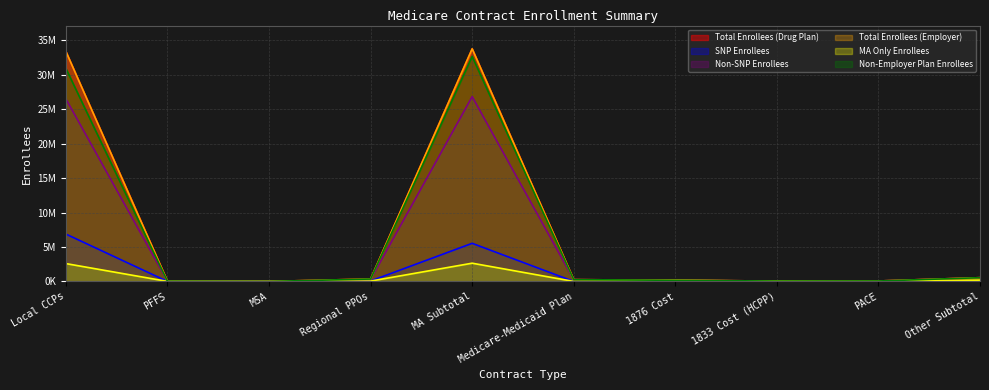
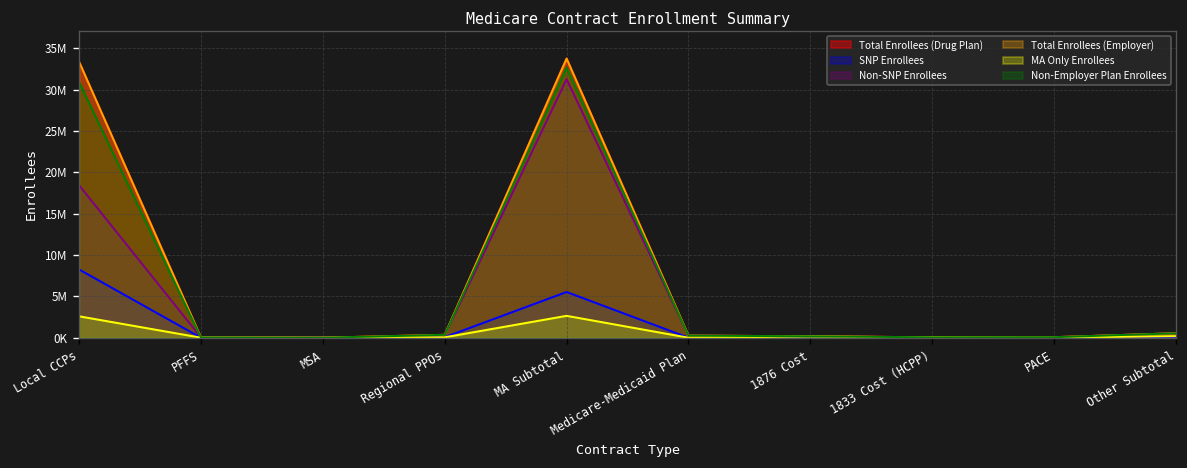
  {
    "SNP Enrollees": {
-     "Local CCPs": 7000000,
+     "Local CCPs": 8000000,
      "MA Subtotal": 6000000
    },
    "Non-SNP Enrollees": {
-     "Local CCPs": 27000000,
-     "MA Subtotal": 27000000
+     "Local CCPs": 18000000,
+     "MA Subtotal": 31000000
    },
    "Non-Employer Plan Enrollees": {
      "Local CCPs": 31000000,
      "MA Subtotal": 33000000
    }
  }
